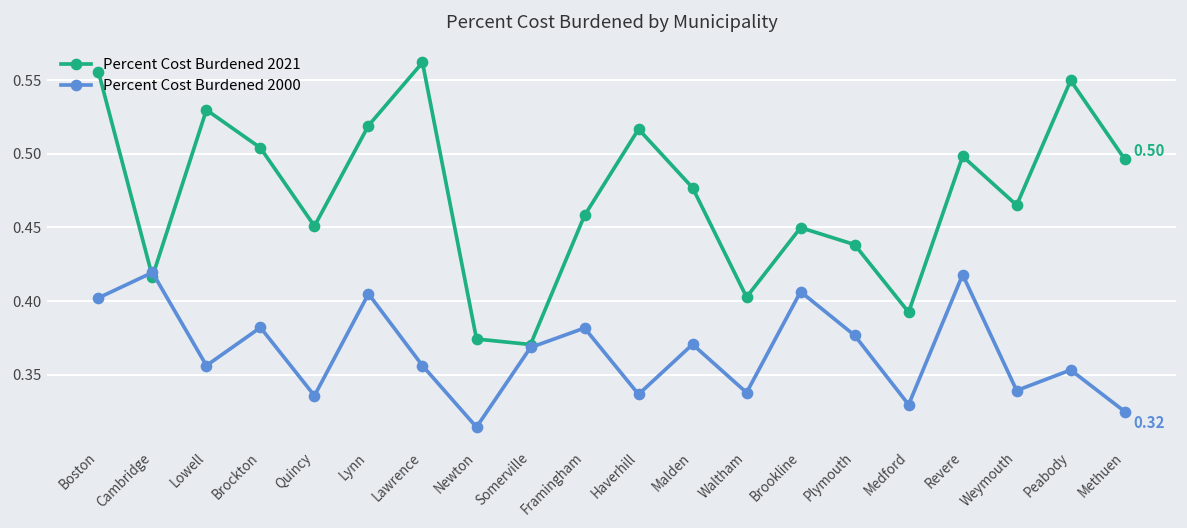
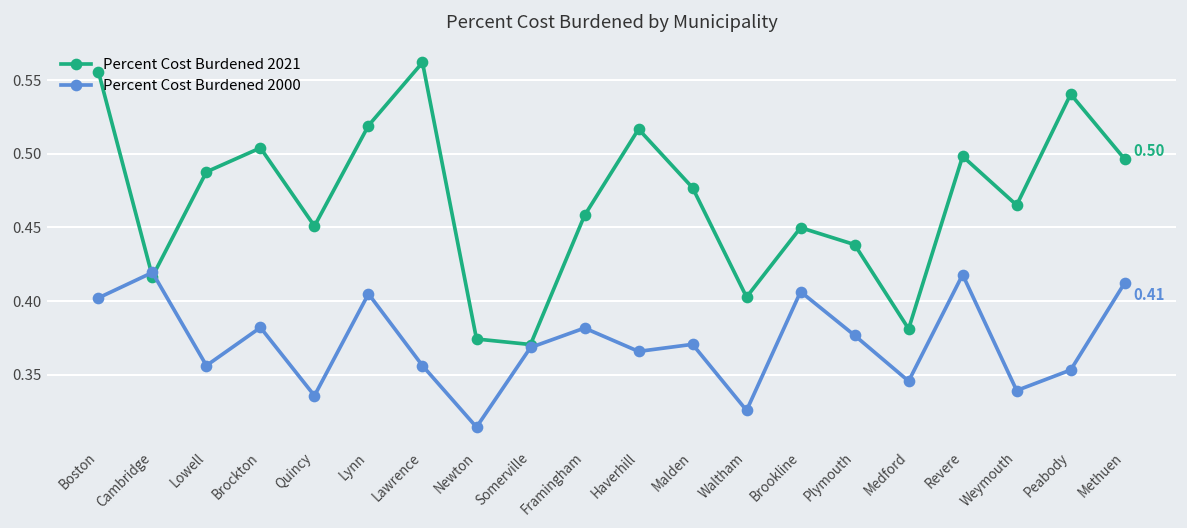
  {
    "Percent Cost Burdened 2021": {
      "Boston": 0.556,
      "Cambridge": 0.417,
-     "Lowell": 0.530,
+     "Lowell": 0.488,
      "Brockton": 0.504,
      "Quincy": 0.451,
      "Lynn": 0.519,
      "Lawrence": 0.562,
      "Newton": 0.374,
      "Framingham": 0.458,
      "Haverhill": 0.517,
      "Malden": 0.477,
      "Waltham": 0.403,
      "Brookline": 0.450,
      "Plymouth": 0.438,
-     "Medford": 0.392,
+     "Medford": 0.381,
      "Revere": 0.498,
      "Weymouth": 0.465,
-     "Peabody": 0.550
+     "Peabody": 0.540
    },
    "Percent Cost Burdened 2000": {
-     "Haverhill": 0.337,
-     "Waltham": 0.338,
-     "Medford": 0.330,
-     "Methuen": 0.32
+     "Haverhill": 0.366,
+     "Waltham": 0.326,
+     "Medford": 0.346,
+     "Methuen": 0.41
    }
  }
